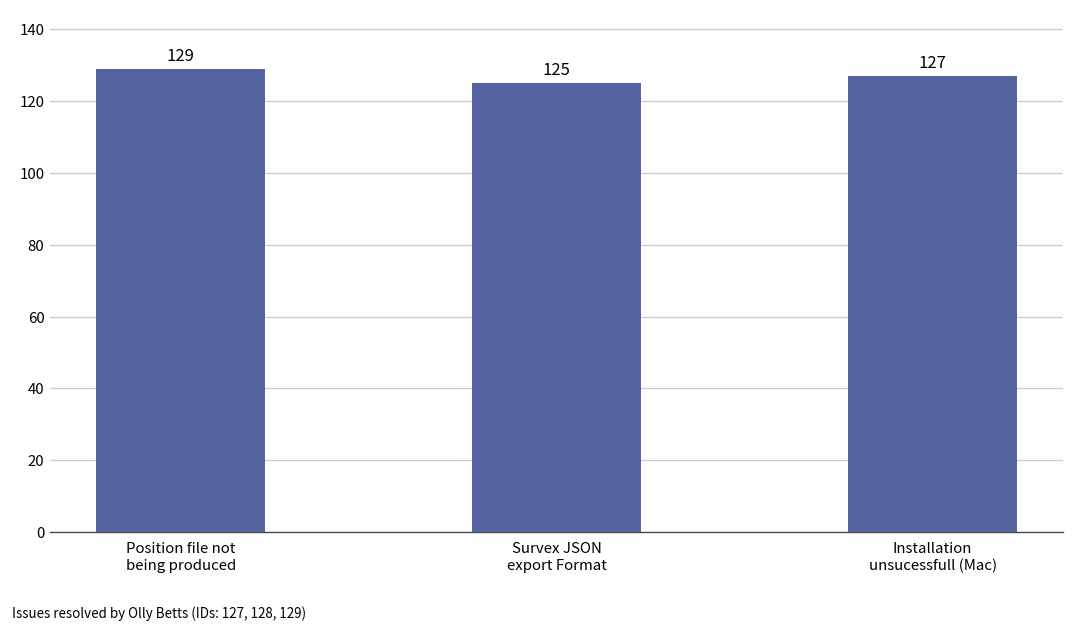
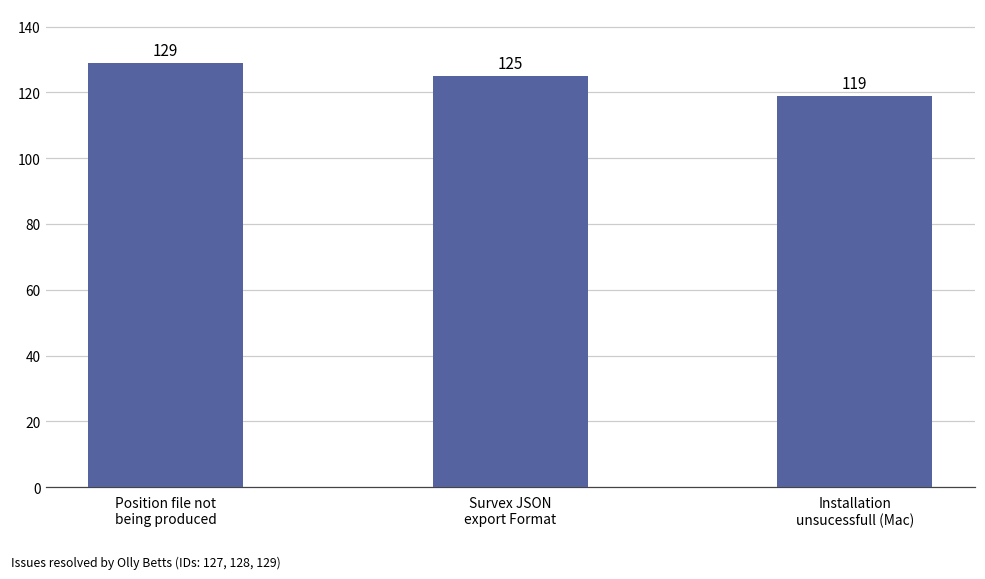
  {
    "Position file not being produced": 129,
    "Survex JSON export Format": 125,
-   "Installation unsucessfull (Mac)": 127
+   "Installation unsucessfull (Mac)": 119
  }
